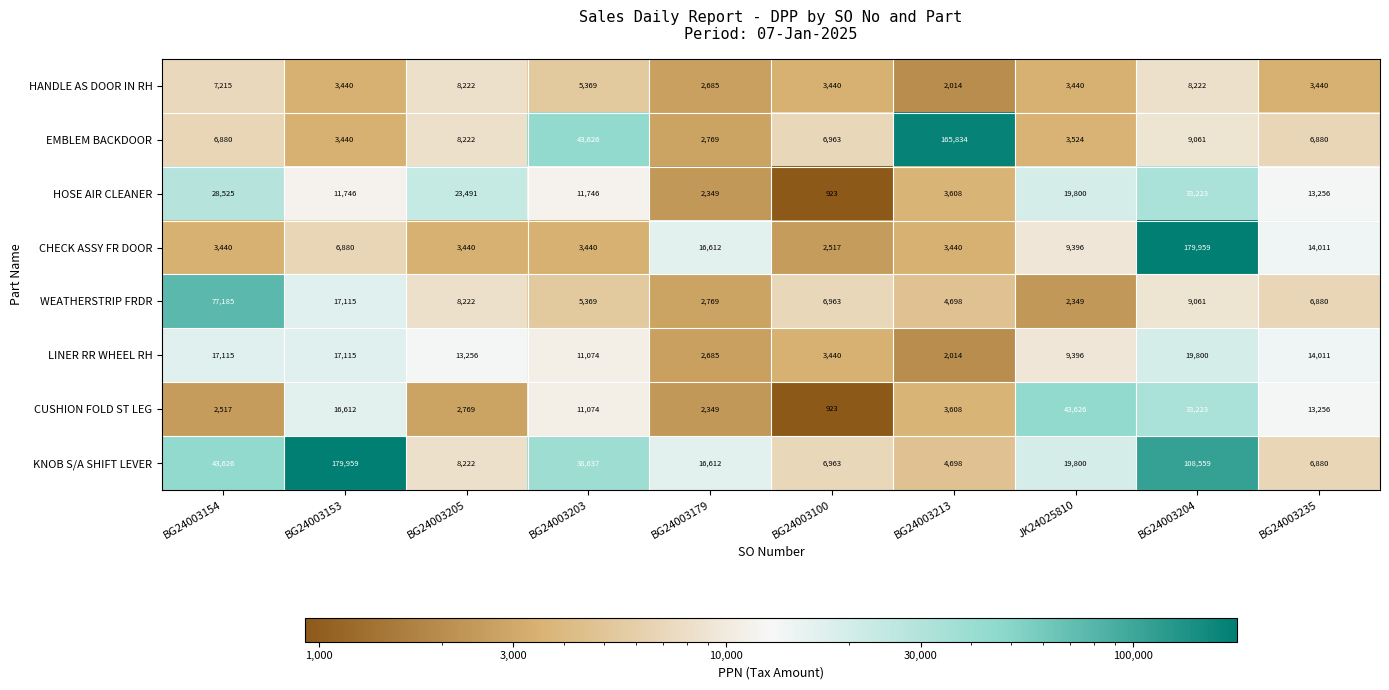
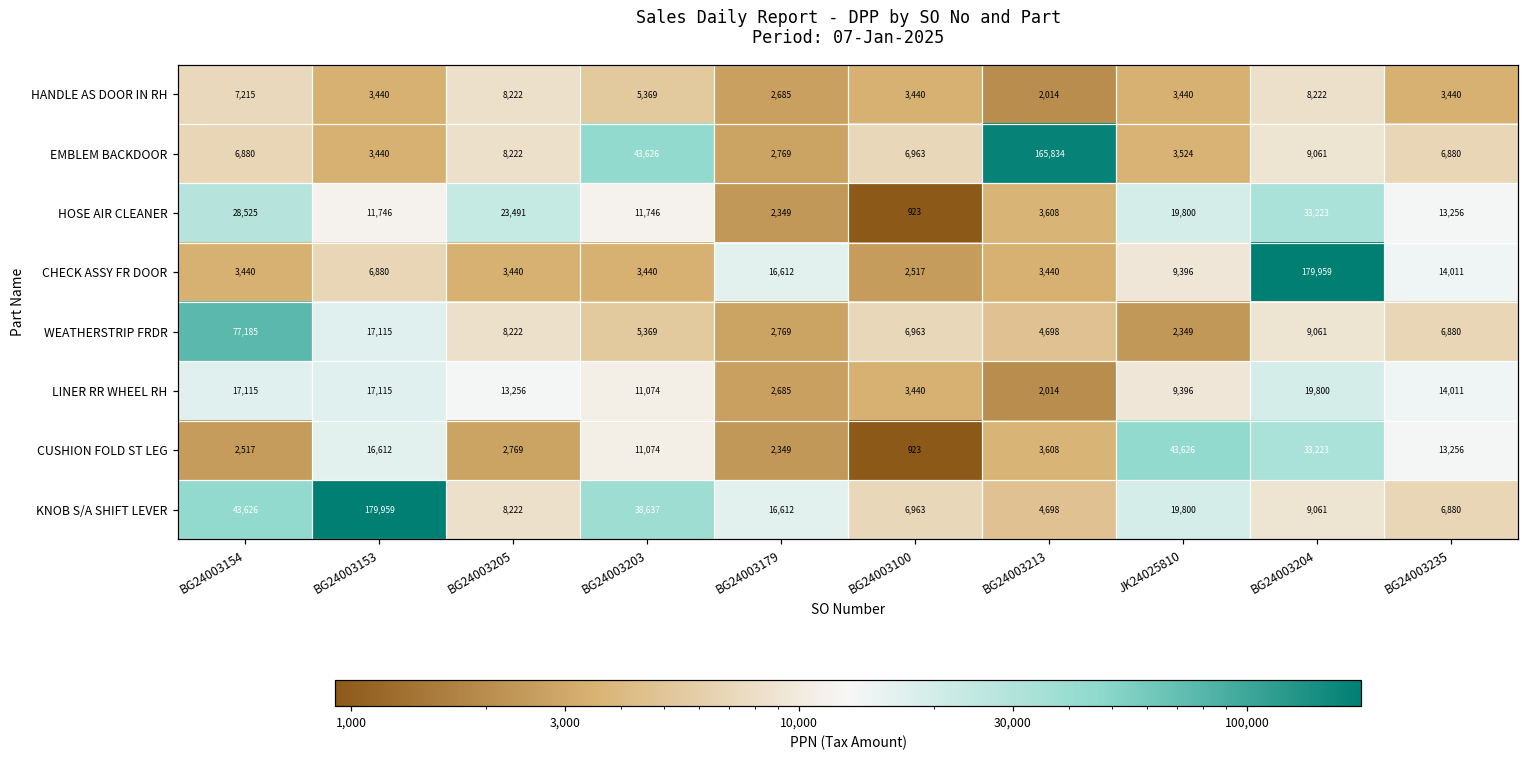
  {
    "HANDLE AS DOOR IN RH": {
      "BG24003154": "7,215",
      "BG24003153": "3,440",
      "BG24003205": "8,222",
      "BG24003203": "5,369",
      "BG24003179": "2,685",
      "BG24003100": "3,440",
      "BG24003213": "2,014",
      "JK24025810": "3,440",
      "BG24003204": "8,222",
      "BG24003235": "3,440"
    },
    "EMBLEM BACKDOOR": {
      "BG24003154": "6,880",
      "BG24003153": "3,440",
      "BG24003205": "8,222",
      "BG24003203": "43,626",
      "BG24003179": "2,769",
      "BG24003100": "6,963",
      "BG24003213": "165,834",
      "JK24025810": "3,524",
      "BG24003204": "9,061",
      "BG24003235": "6,880"
    },
    "HOSE AIR CLEANER": {
      "BG24003154": "28,525",
      "BG24003153": "11,746",
      "BG24003205": "23,491",
      "BG24003203": "11,746",
      "BG24003179": "2,349",
      "BG24003100": "923",
      "BG24003213": "3,608",
      "JK24025810": "19,800",
      "BG24003204": "33,223",
      "BG24003235": "13,256"
    },
    "CHECK ASSY FR DOOR": {
      "BG24003154": "3,440",
      "BG24003153": "6,880",
      "BG24003205": "3,440",
      "BG24003203": "3,440",
      "BG24003179": "16,612",
      "BG24003100": "2,517",
      "BG24003213": "3,440",
      "JK24025810": "9,396",
      "BG24003204": "179,959",
      "BG24003235": "14,011"
    },
    "WEATHERSTRIP FRDR": {
      "BG24003154": "77,185",
      "BG24003153": "17,115",
      "BG24003205": "8,222",
      "BG24003203": "5,369",
      "BG24003179": "2,769",
      "BG24003100": "6,963",
      "BG24003213": "4,698",
      "JK24025810": "2,349",
      "BG24003204": "9,061",
      "BG24003235": "6,880"
    },
    "LINER RR WHEEL RH": {
      "BG24003154": "17,115",
      "BG24003153": "17,115",
      "BG24003205": "13,256",
      "BG24003203": "11,074",
      "BG24003179": "2,685",
      "BG24003100": "3,440",
      "BG24003213": "2,014",
      "JK24025810": "9,396",
      "BG24003204": "19,800",
      "BG24003235": "14,011"
    },
    "CUSHION FOLD ST LEG": {
      "BG24003154": "2,517",
      "BG24003153": "16,612",
      "BG24003205": "2,769",
      "BG24003203": "11,074",
      "BG24003179": "2,349",
      "BG24003100": "923",
      "BG24003213": "3,608",
      "JK24025810": "43,626",
      "BG24003204": "33,223",
      "BG24003235": "13,256"
    },
    "KNOB S/A SHIFT LEVER": {
      "BG24003154": "43,626",
      "BG24003153": "179,959",
      "BG24003205": "8,222",
      "BG24003203": "38,637",
      "BG24003179": "16,612",
      "BG24003100": "6,963",
      "BG24003213": "4,698",
      "JK24025810": "19,800",
-     "BG24003204": "108,559",
+     "BG24003204": "9,061",
      "BG24003235": "6,880"
    }
  }
